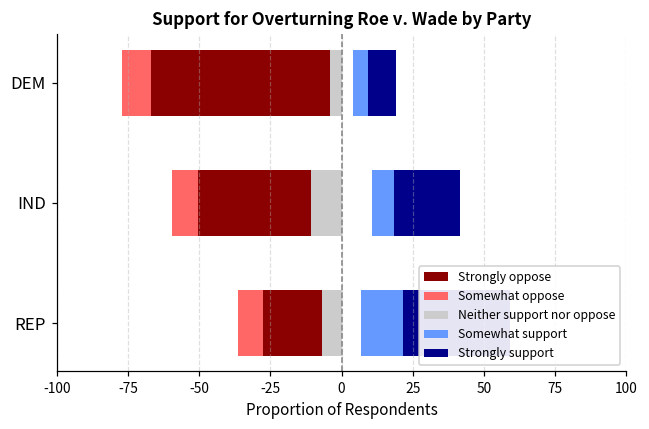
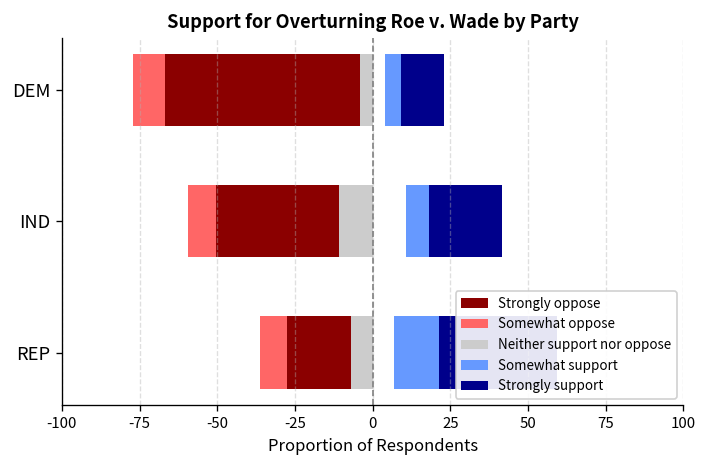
  {
    "Somewhat oppose": {
      "DEM": -10,
      "IND": -9,
      "REP": -9
    },
    "Strongly support": {
-     "DEM": 10,
+     "DEM": 14,
      "IND": 23
    }
  }
